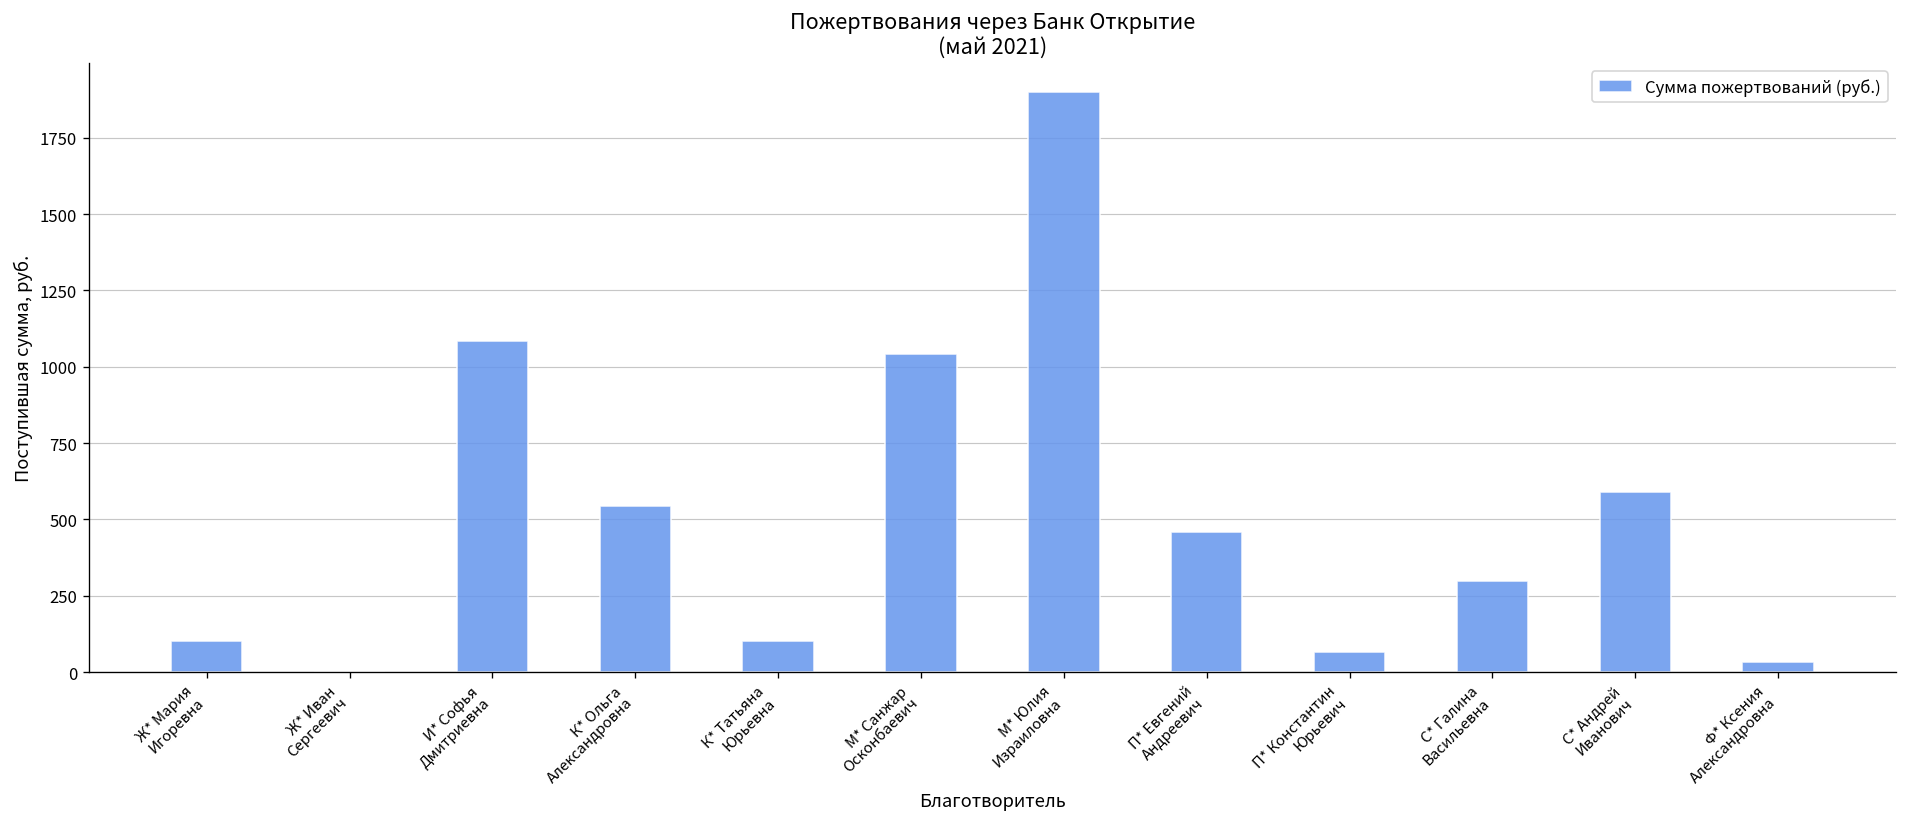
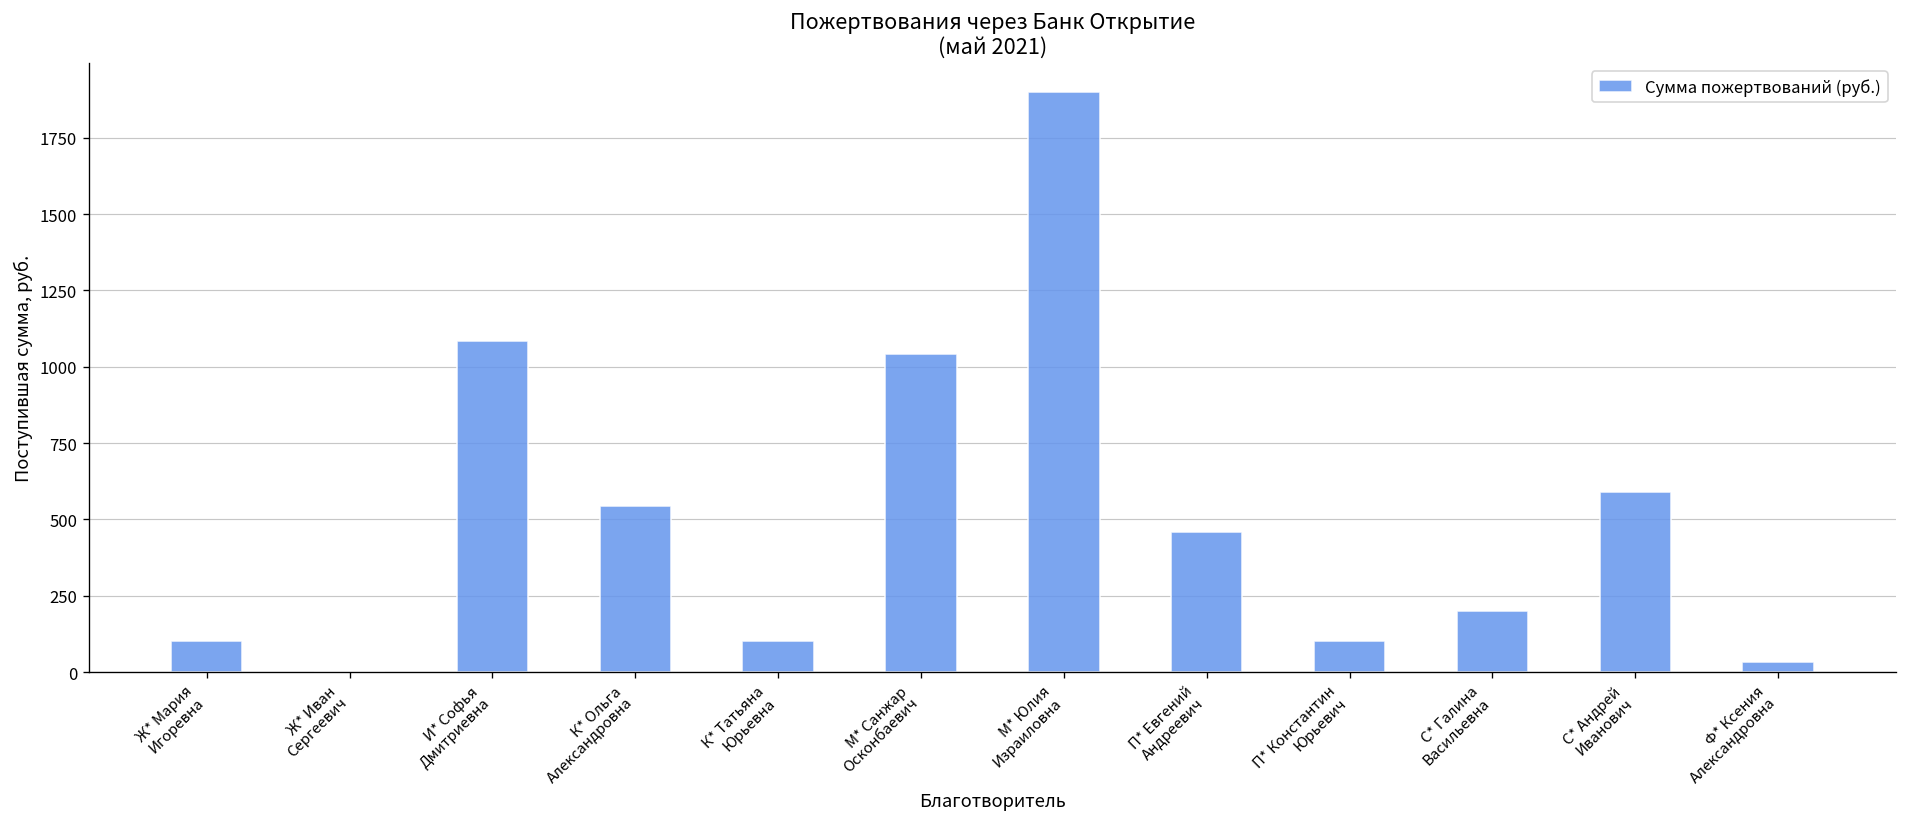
  {
    "Ж* Мария Игоревна": 100,
    "И* Софья Дмитриевна": 1080,
    "К* Ольга Александровна": 540,
    "К* Татьяна Юрьевна": 100,
    "М* Санжар Осконбаевич": 1040,
    "М* Юлия Израиловна": 1900,
    "П* Евгений Андреевич": 460,
-   "П* Константин Юрьевич": 70,
-   "С* Галина Васильевна": 300,
+   "П* Константин Юрьевич": 100,
+   "С* Галина Васильевна": 200,
    "С* Андрей Иванович": 590,
    "Ф* Ксения Александровна": 30
  }
